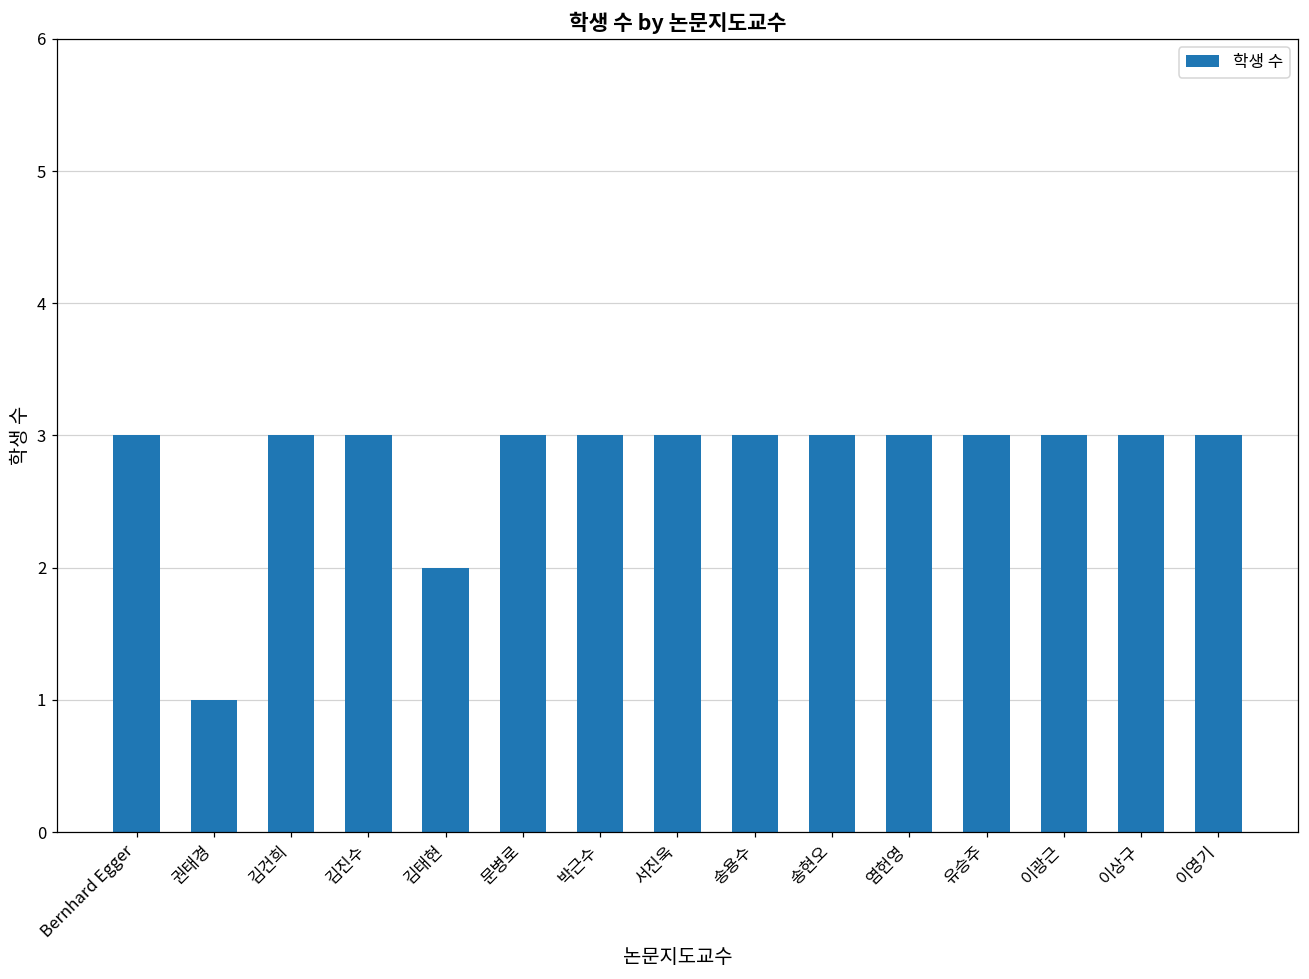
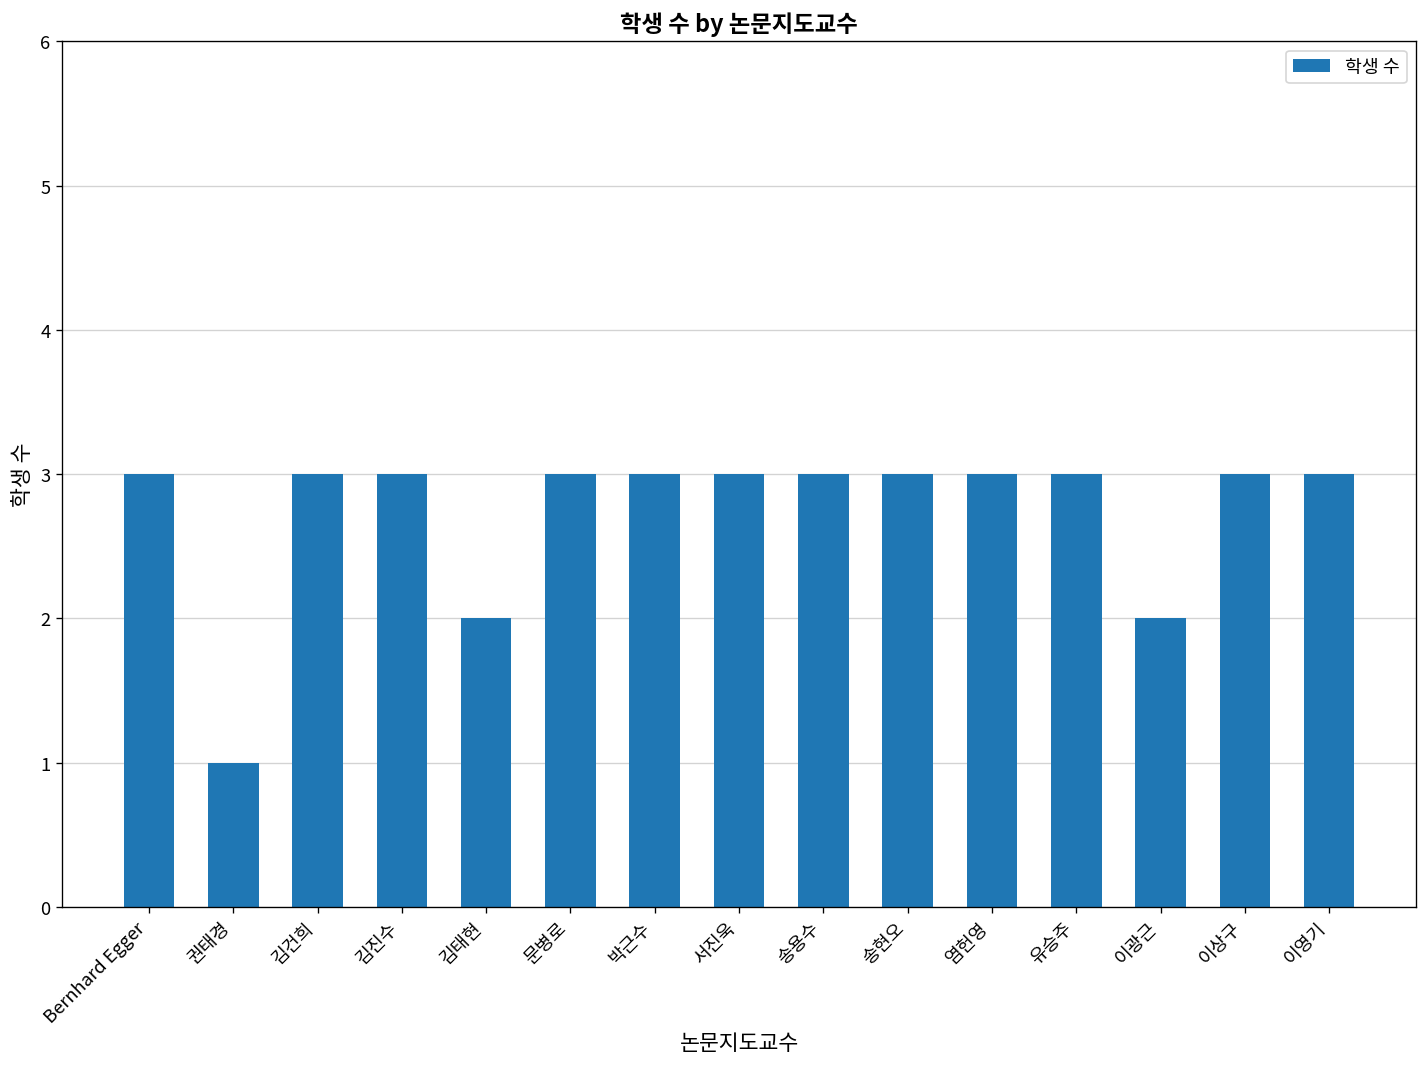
  {
    "Bernhard Egger": 3,
    "권태경": 1,
    "김건희": 3,
    "김진수": 3,
    "김태현": 2,
    "문병로": 3,
    "박근수": 3,
    "서진욱": 3,
    "송용수": 3,
    "송현오": 3,
    "염헌영": 3,
    "유승주": 3,
-   "이광근": 3,
+   "이광근": 2,
    "이상구": 3,
    "이영기": 3
  }
